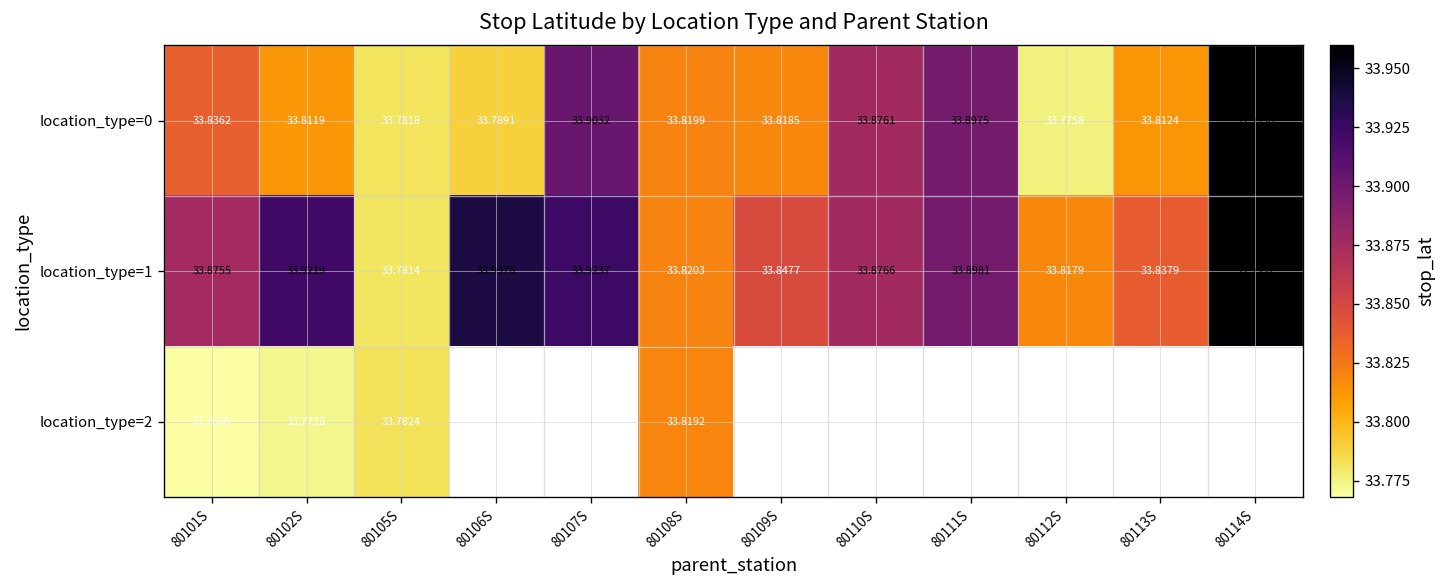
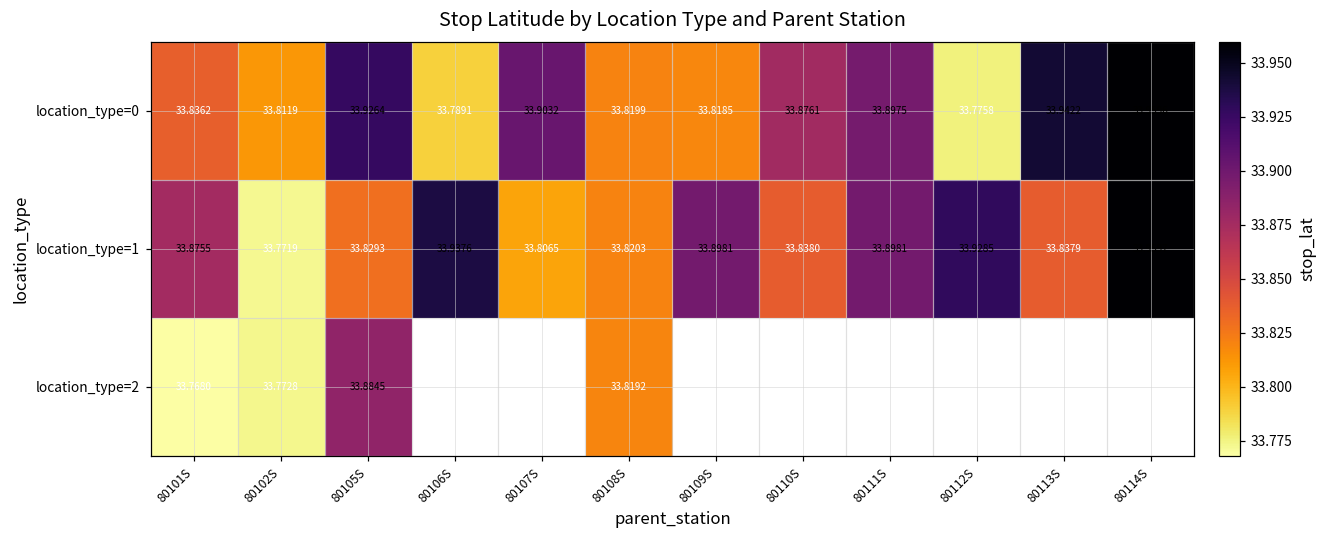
  {
    "location_type=0": {
      "80101S": 33.8362,
      "80102S": 33.8119,
-     "80105S": 33.7818,
+     "80105S": 33.9264,
      "80106S": 33.7891,
      "80107S": 33.9032,
      "80108S": 33.8199,
      "80109S": 33.8185,
      "80110S": 33.8761,
      "80111S": 33.8975,
      "80112S": 33.7758,
-     "80113S": 33.8124
+     "80113S": 33.9422
    },
    "location_type=1": {
      "80101S": 33.8755,
-     "80102S": 33.9219,
-     "80105S": 33.7814,
+     "80102S": 33.7719,
+     "80105S": 33.8293,
      "80106S": 33.9376,
-     "80107S": 33.9237,
+     "80107S": 33.8065,
      "80108S": 33.8203,
-     "80109S": 33.8477,
-     "80110S": 33.8766,
+     "80109S": 33.8981,
+     "80110S": 33.8380,
      "80111S": 33.8981,
-     "80112S": 33.8179,
+     "80112S": 33.9285,
      "80113S": 33.8379
    },
    "location_type=2": {
      "80101S": 33.7680,
      "80102S": 33.7728,
-     "80105S": 33.7824,
+     "80105S": 33.8845,
      "80108S": 33.8192
    }
  }
